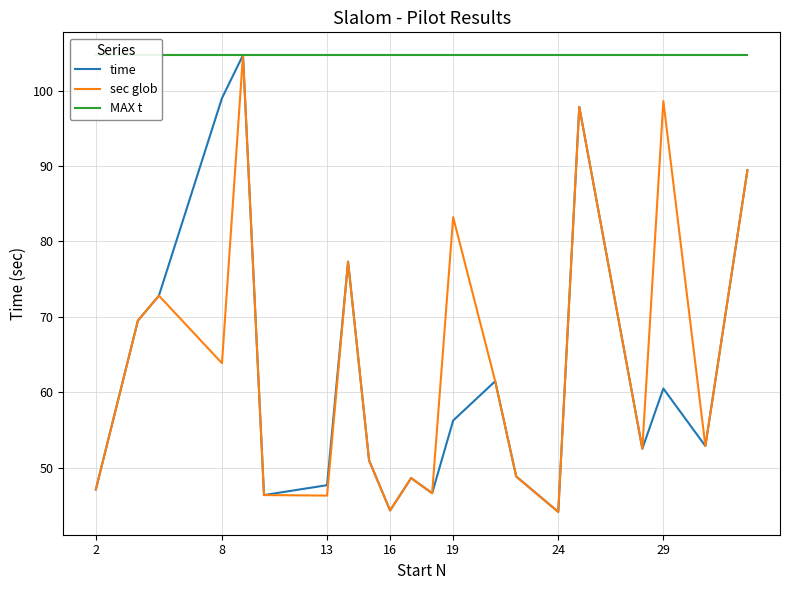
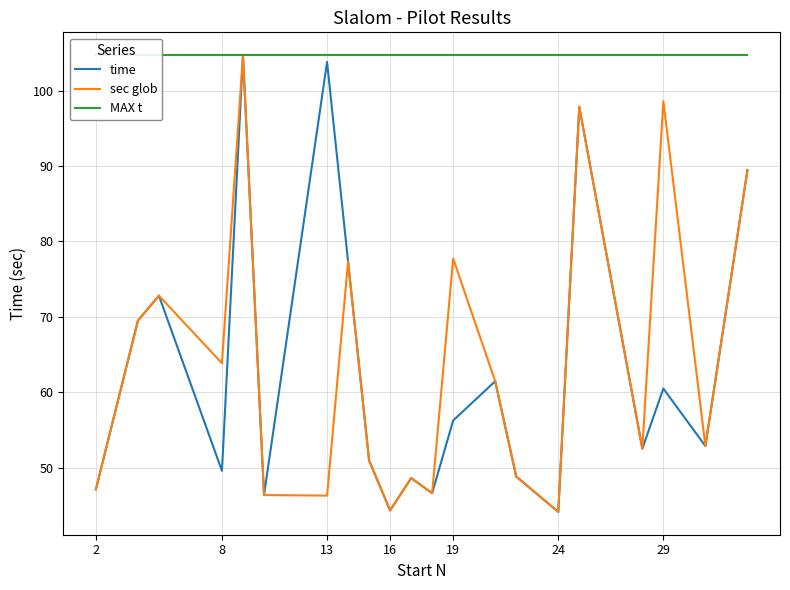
  {
    "time": {
-     "8": 99,
-     "13": 48,
+     "8": 50,
+     "13": 104,
      "19": 56,
      "29": 61
    },
    "sec glob": {
      "8": 64,
      "13": 46,
-     "19": 83,
+     "19": 78,
      "29": 99
    },
    "MAX t": {
      "8": 105,
      "13": 105,
      "16": 105,
      "19": 105,
      "24": 105,
      "29": 105
    }
  }
